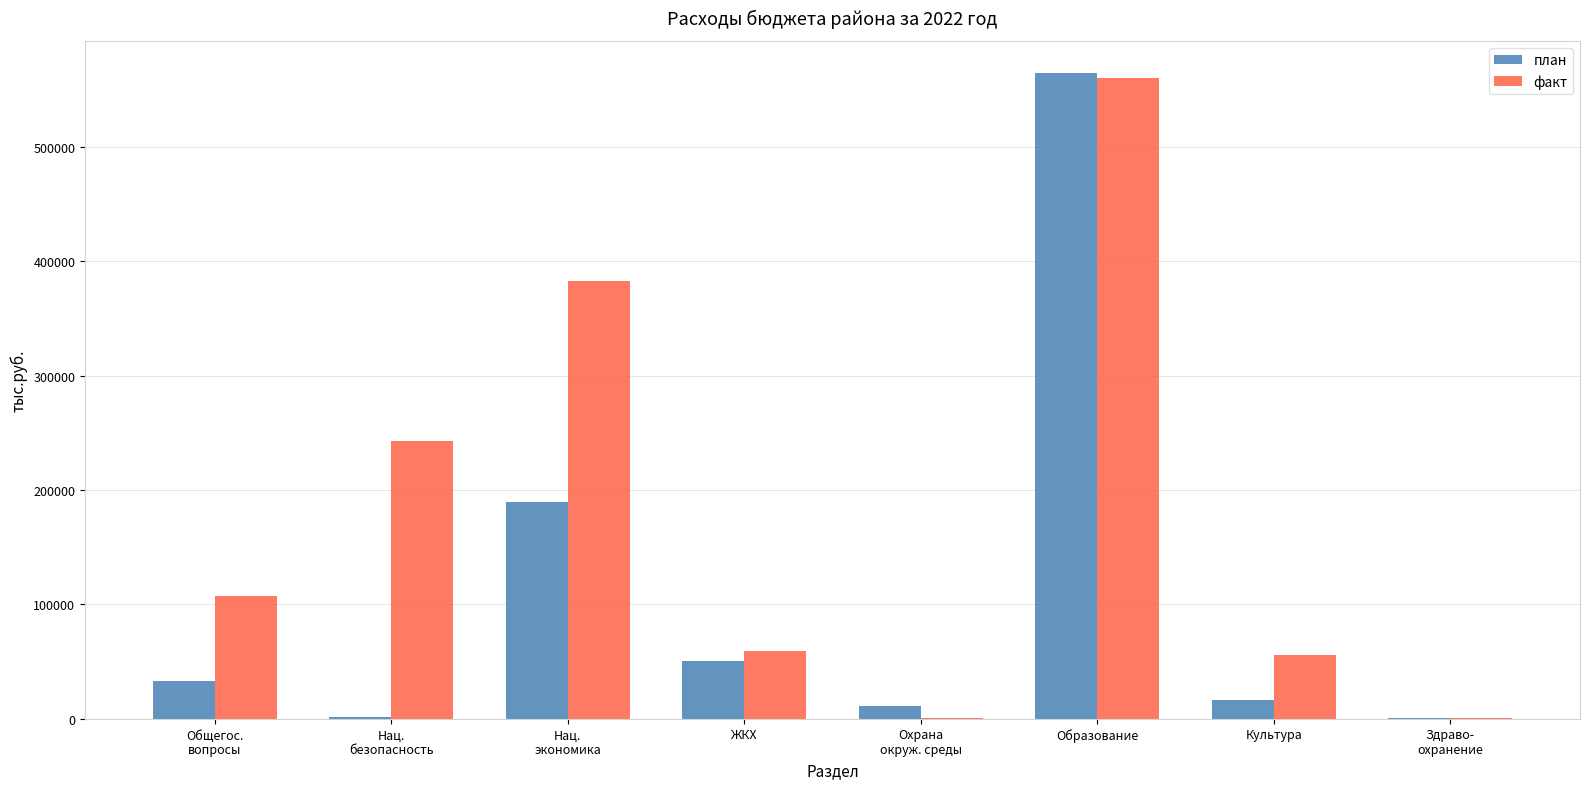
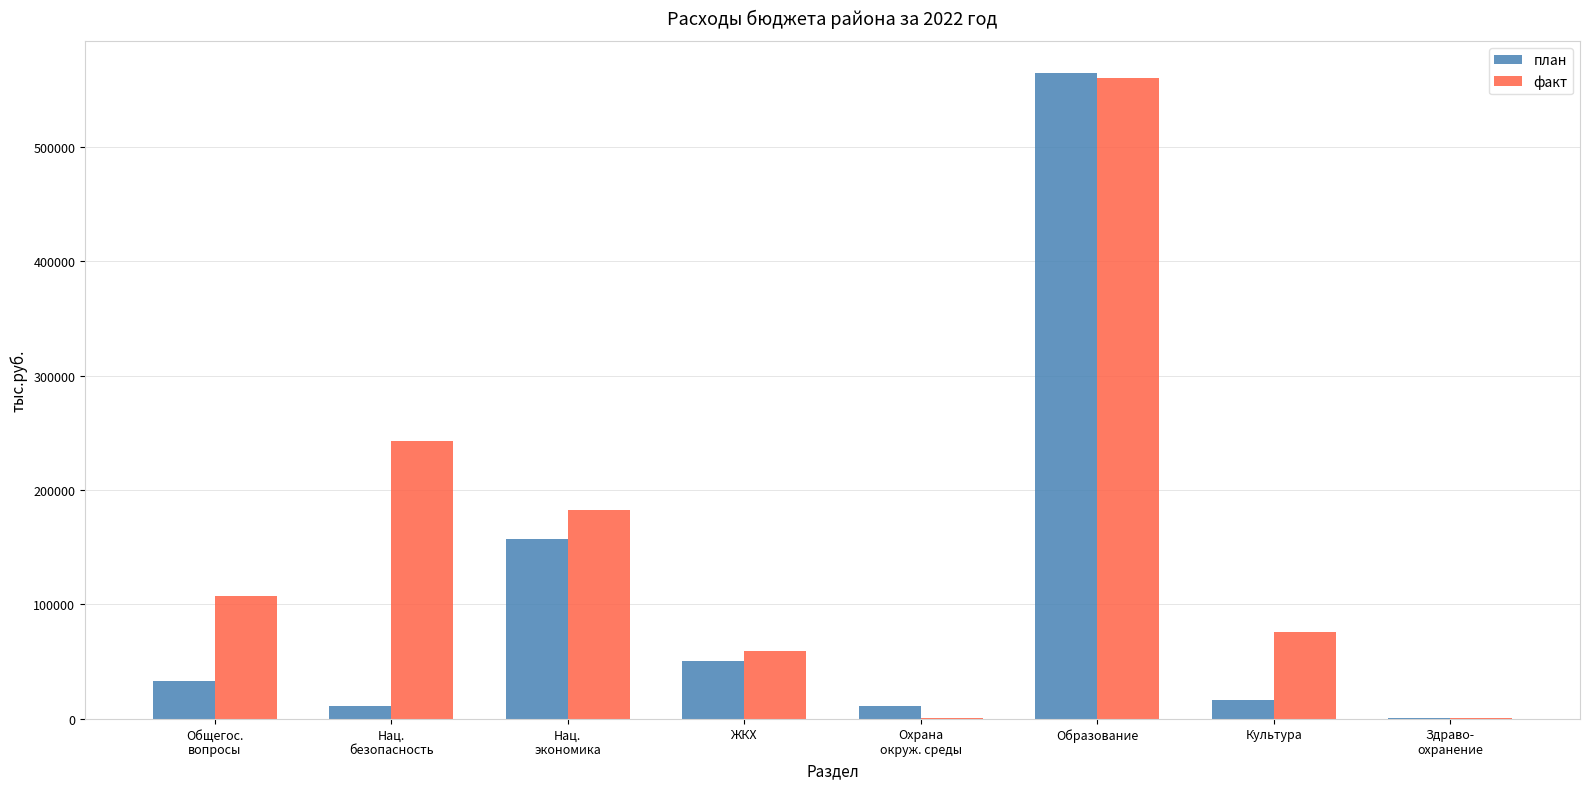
  {
    "план": {
      "Общегос. вопросы": 33000,
-     "Нац. безопасность": 1000,
-     "Нац. экономика": 190000,
+     "Нац. безопасность": 11000,
+     "Нац. экономика": 157000,
      "ЖКХ": 51000,
      "Охрана окруж. среды": 11000,
      "Образование": 564000,
      "Культура": 16000
    },
    "факт": {
      "Общегос. вопросы": 108000,
      "Нац. безопасность": 243000,
-     "Нац. экономика": 383000,
+     "Нац. экономика": 183000,
      "ЖКХ": 59000,
      "Образование": 560000,
-     "Культура": 56000
+     "Культура": 76000
    }
  }
